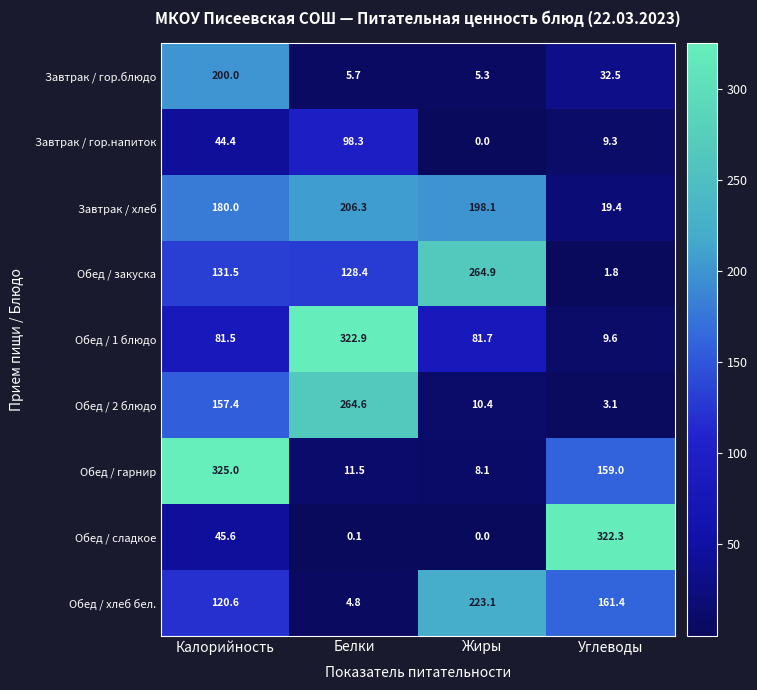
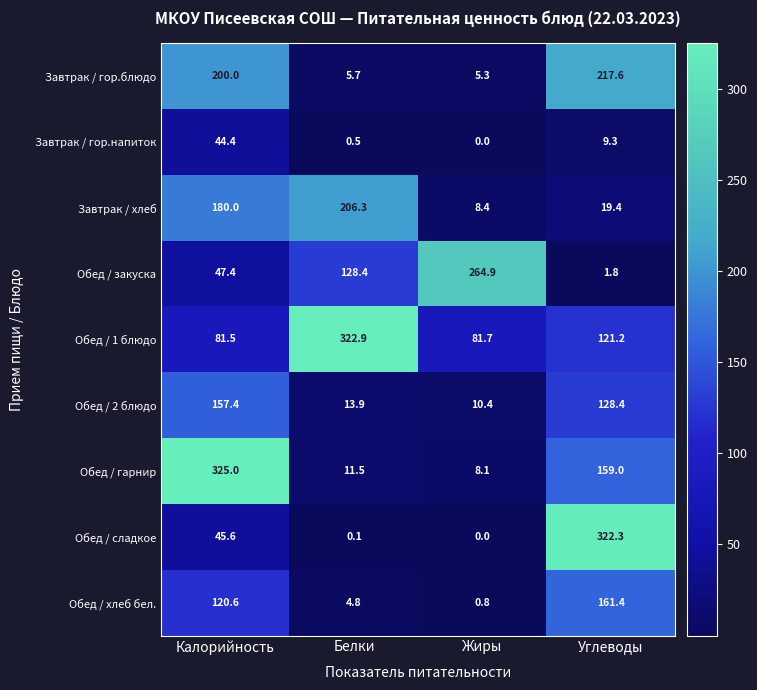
  {
    "Завтрак / гор.блюдо": {
      "Калорийность": 200.0,
      "Белки": 5.7,
      "Жиры": 5.3,
-     "Углеводы": 32.5
+     "Углеводы": 217.6
    },
    "Завтрак / гор.напиток": {
      "Калорийность": 44.4,
-     "Белки": 98.3,
+     "Белки": 0.5,
      "Жиры": 0.0,
      "Углеводы": 9.3
    },
    "Завтрак / хлеб": {
      "Калорийность": 180.0,
      "Белки": 206.3,
-     "Жиры": 198.1,
+     "Жиры": 8.4,
      "Углеводы": 19.4
    },
    "Обед / закуска": {
-     "Калорийность": 131.5,
+     "Калорийность": 47.4,
      "Белки": 128.4,
      "Жиры": 264.9,
      "Углеводы": 1.8
    },
    "Обед / 1 блюдо": {
      "Калорийность": 81.5,
      "Белки": 322.9,
      "Жиры": 81.7,
-     "Углеводы": 9.6
+     "Углеводы": 121.2
    },
    "Обед / 2 блюдо": {
      "Калорийность": 157.4,
-     "Белки": 264.6,
+     "Белки": 13.9,
      "Жиры": 10.4,
-     "Углеводы": 3.1
+     "Углеводы": 128.4
    },
    "Обед / гарнир": {
      "Калорийность": 325.0,
      "Белки": 11.5,
      "Жиры": 8.1,
      "Углеводы": 159.0
    },
    "Обед / сладкое": {
      "Калорийность": 45.6,
      "Белки": 0.1,
      "Жиры": 0.0,
      "Углеводы": 322.3
    },
    "Обед / хлеб бел.": {
      "Калорийность": 120.6,
      "Белки": 4.8,
-     "Жиры": 223.1,
+     "Жиры": 0.8,
      "Углеводы": 161.4
    }
  }
